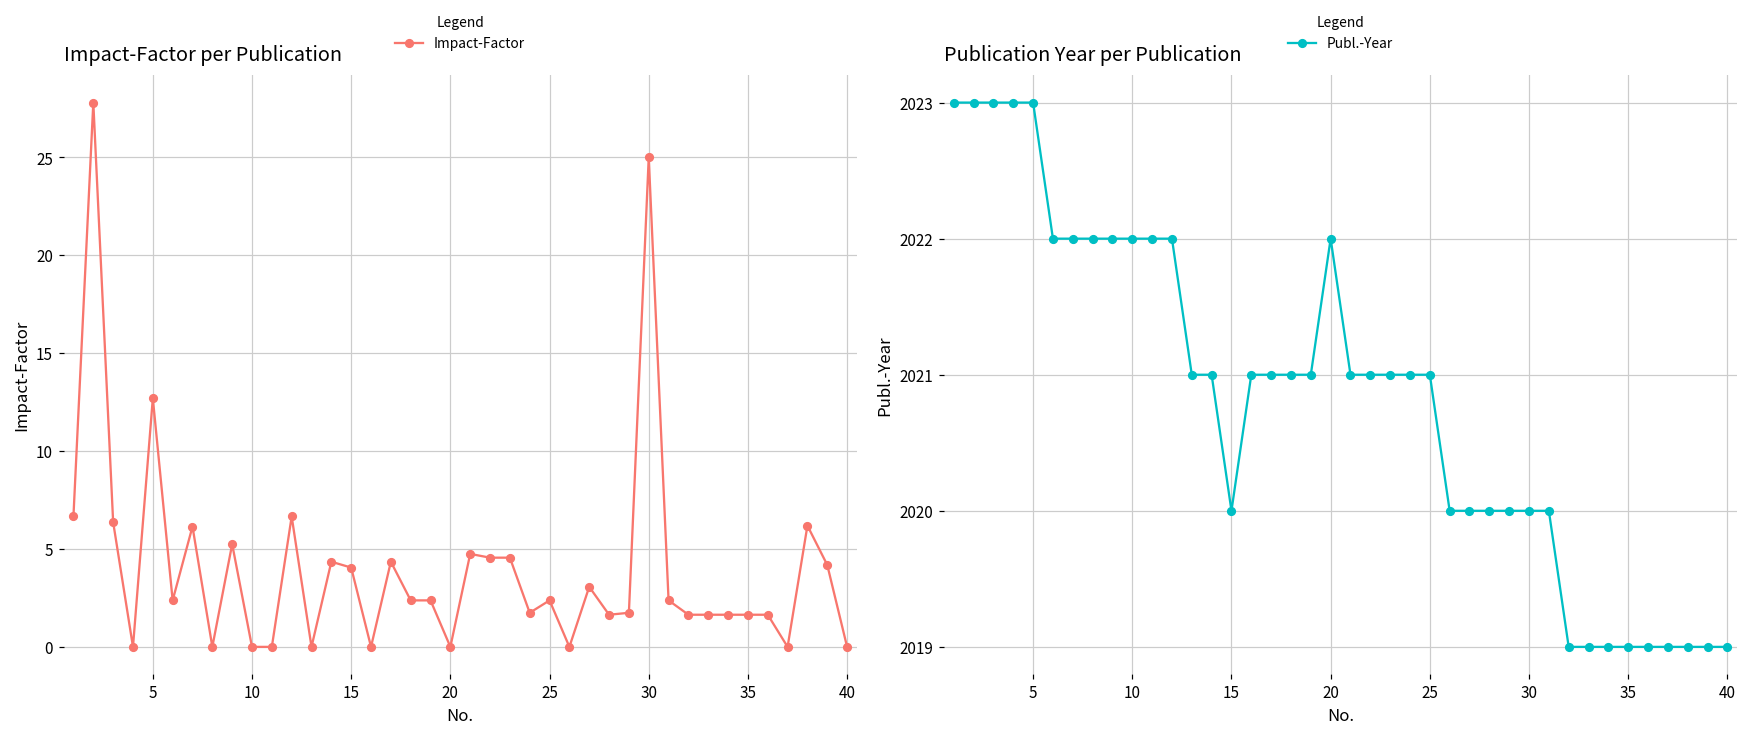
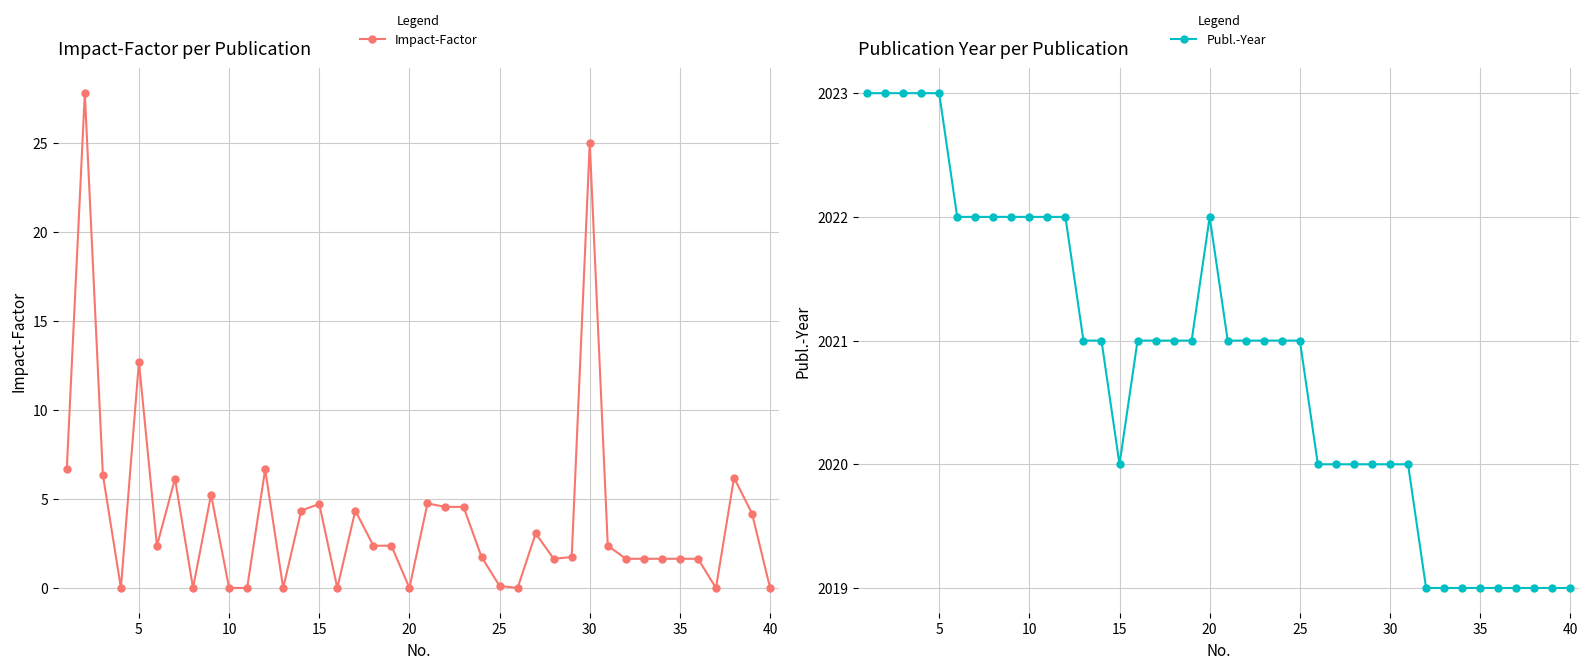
  {
    "Impact-Factor per Publication": {
      "5": 12.7,
      "10": 0.0,
-     "15": 4.1,
+     "15": 4.7,
      "20": 0.0,
-     "25": 2.4,
+     "25": 0.1,
      "30": 25.0,
      "35": 1.6,
      "40": 0.0
    },
    "Publication Year per Publication": {
      "5": 2023.00,
      "10": 2022.00,
      "15": 2020.00,
      "20": 2022.00,
      "25": 2021.00,
      "30": 2020.00,
      "35": 2019.00,
      "40": 2019.00
    }
  }
